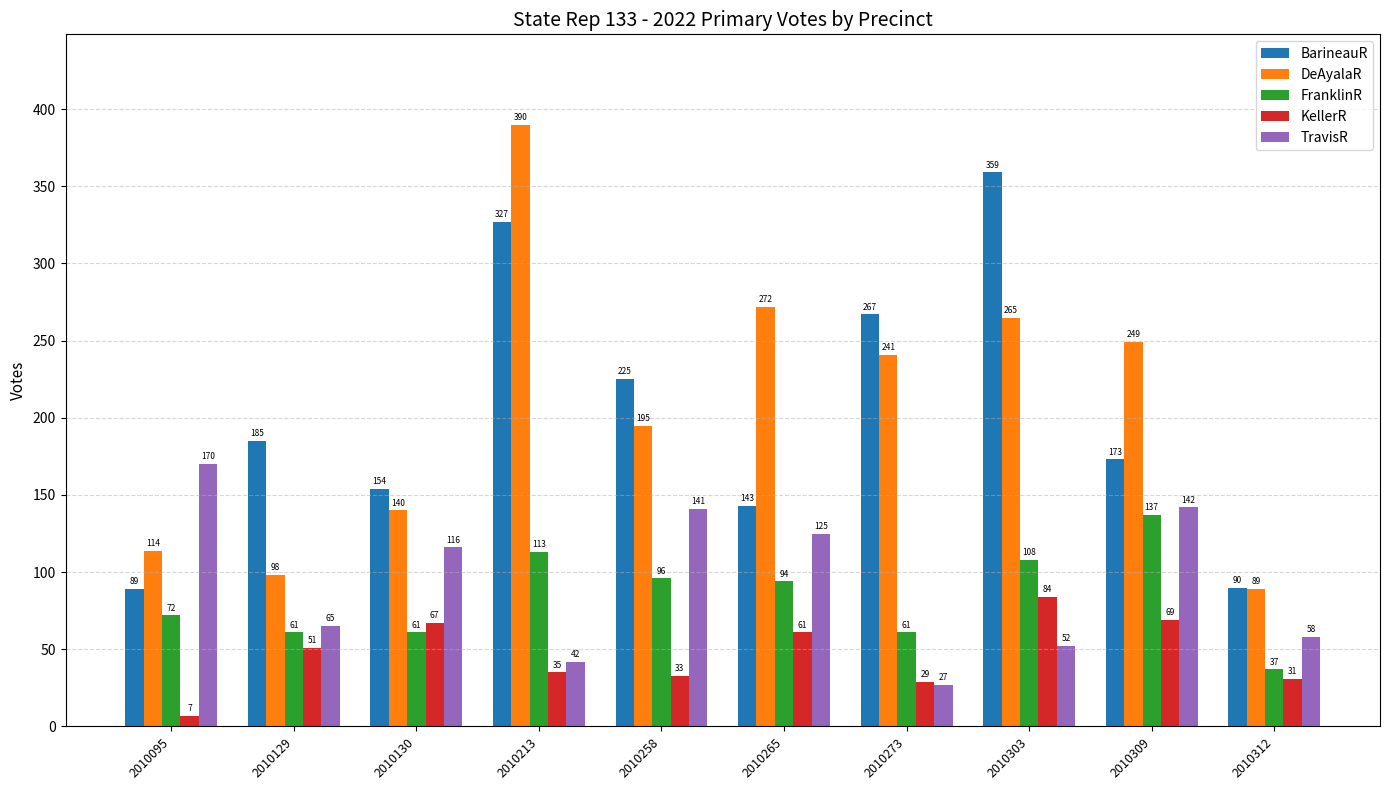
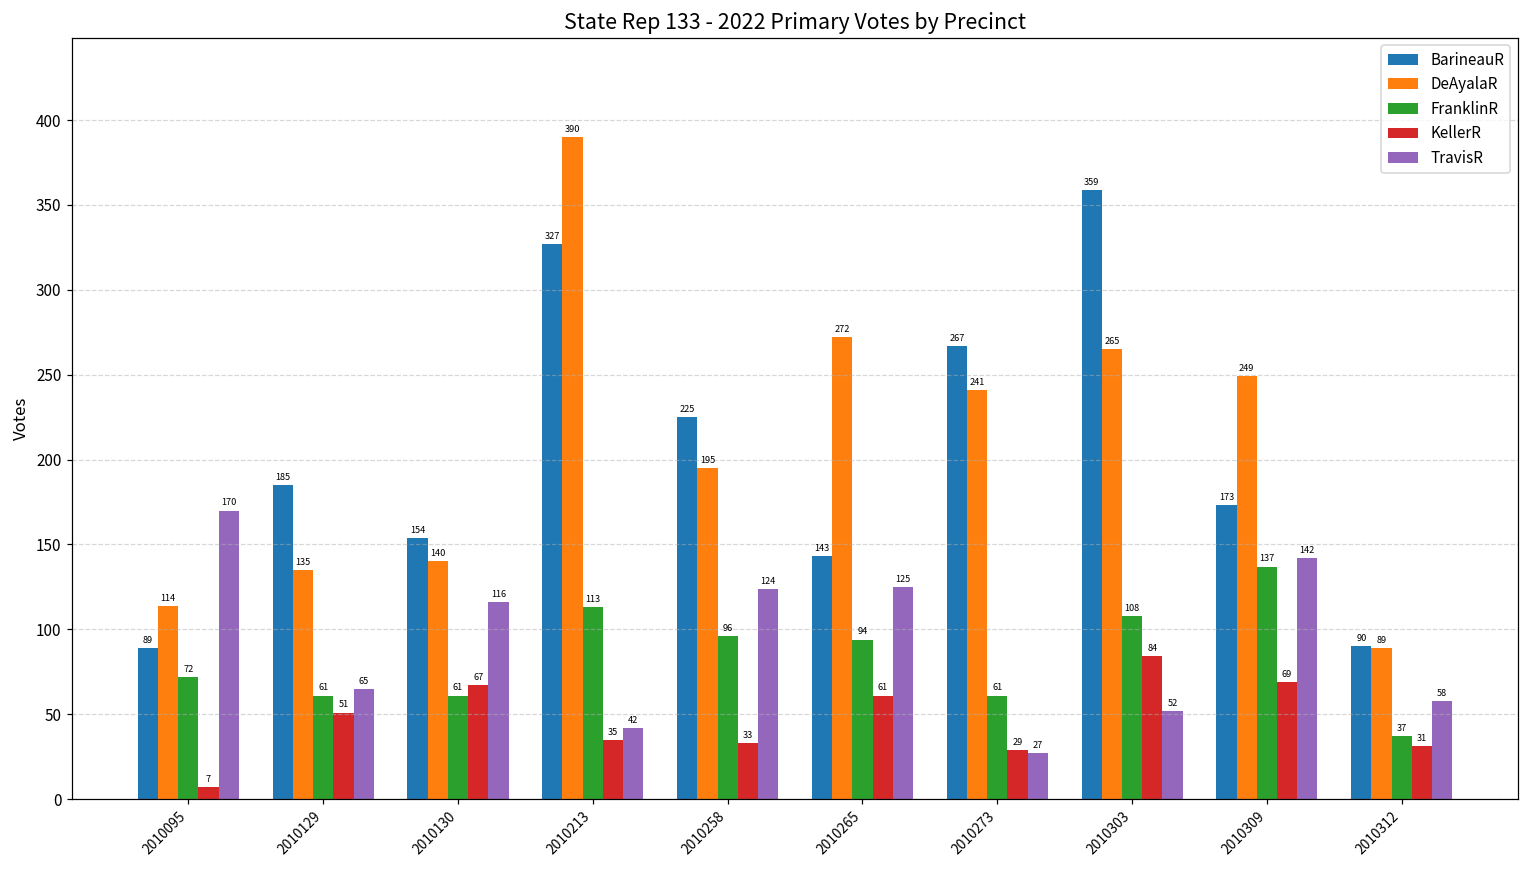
  {
    "BarineauR": {
      "2010095": 89,
      "2010129": 185,
      "2010130": 154,
      "2010213": 327,
      "2010258": 225,
      "2010265": 143,
      "2010273": 267,
      "2010303": 359,
      "2010309": 173,
      "2010312": 90
    },
    "DeAyalaR": {
      "2010095": 114,
-     "2010129": 98,
+     "2010129": 135,
      "2010130": 140,
      "2010213": 390,
      "2010258": 195,
      "2010265": 272,
      "2010273": 241,
      "2010303": 265,
      "2010309": 249,
      "2010312": 89
    },
    "FranklinR": {
      "2010095": 72,
      "2010129": 61,
      "2010130": 61,
      "2010213": 113,
      "2010258": 96,
      "2010265": 94,
      "2010273": 61,
      "2010303": 108,
      "2010309": 137,
      "2010312": 37
    },
    "KellerR": {
      "2010095": 7,
      "2010129": 51,
      "2010130": 67,
      "2010213": 35,
      "2010258": 33,
      "2010265": 61,
      "2010273": 29,
      "2010303": 84,
      "2010309": 69,
      "2010312": 31
    },
    "TravisR": {
      "2010095": 170,
      "2010129": 65,
      "2010130": 116,
      "2010213": 42,
-     "2010258": 141,
+     "2010258": 124,
      "2010265": 125,
      "2010273": 27,
      "2010303": 52,
      "2010309": 142,
      "2010312": 58
    }
  }
